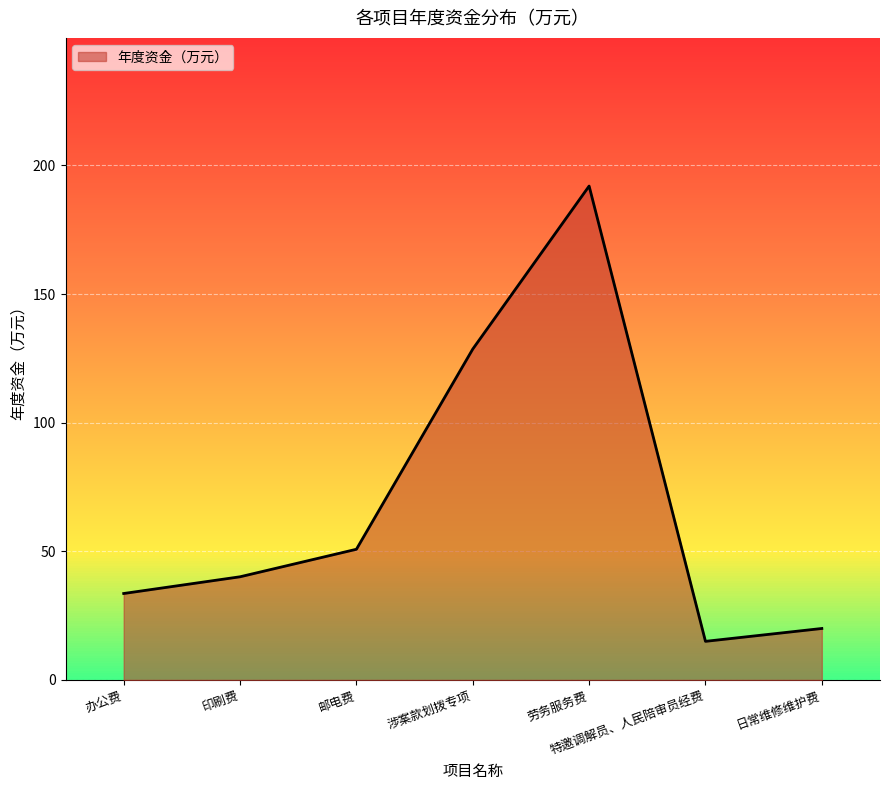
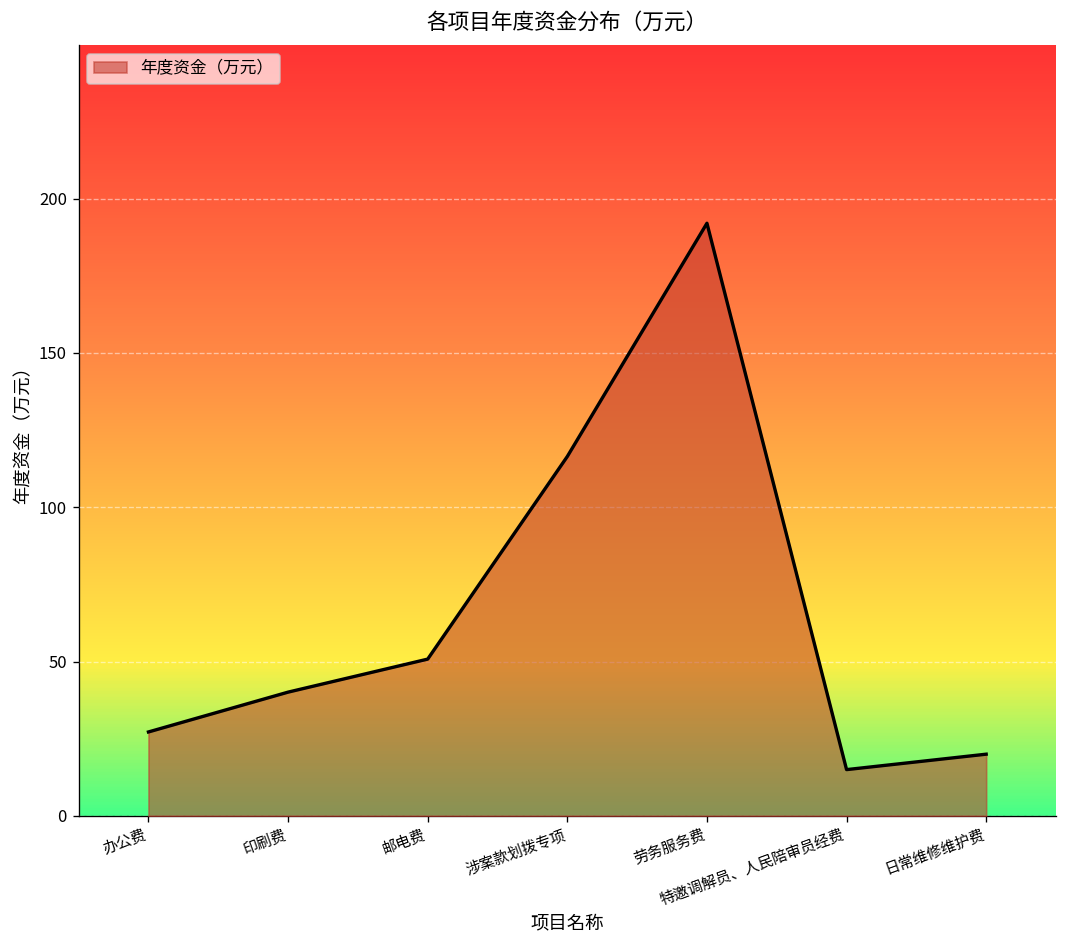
  {
-   "办公费": 34,
+   "办公费": 27,
    "印刷费": 40,
    "邮电费": 51,
-   "涉案款划拨专项": 129,
+   "涉案款划拨专项": 116,
    "劳务服务费": 192,
    "特邀调解员、人民陪审员经费": 15,
    "日常维修维护费": 20
  }
